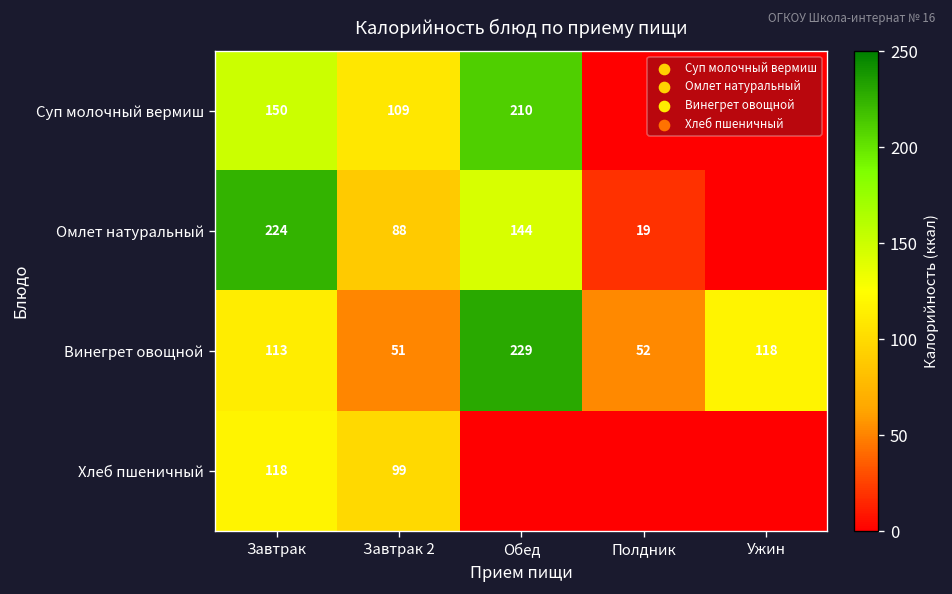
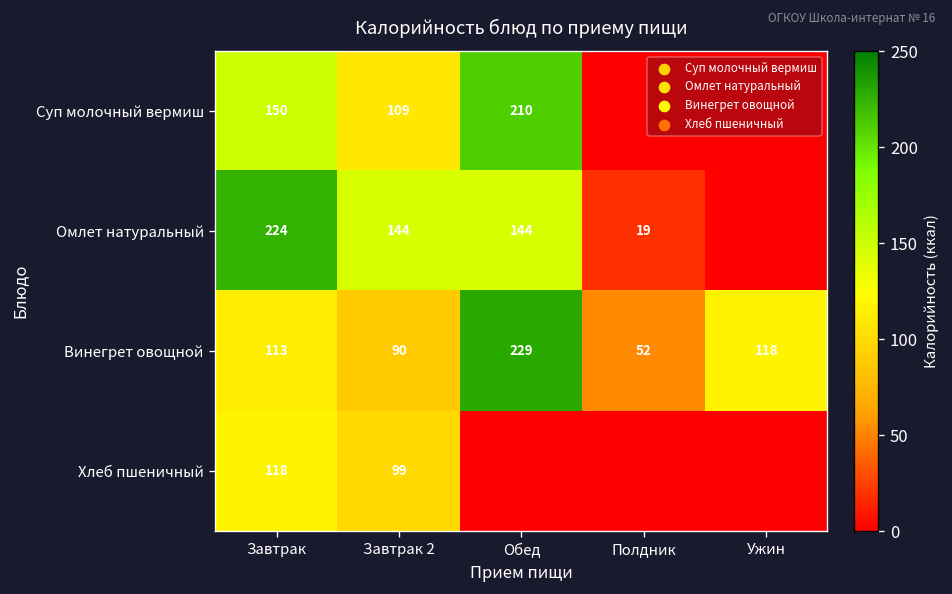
  {
    "Суп молочный вермиш": {
      "Завтрак": 150,
      "Завтрак 2": 109,
      "Обед": 210
    },
    "Омлет натуральный": {
      "Завтрак": 224,
-     "Завтрак 2": 88,
+     "Завтрак 2": 144,
      "Обед": 144,
      "Полдник": 19
    },
    "Винегрет овощной": {
      "Завтрак": 113,
-     "Завтрак 2": 51,
+     "Завтрак 2": 90,
      "Обед": 229,
      "Полдник": 52,
      "Ужин": 118
    },
    "Хлеб пшеничный": {
      "Завтрак": 118,
      "Завтрак 2": 99
    }
  }
